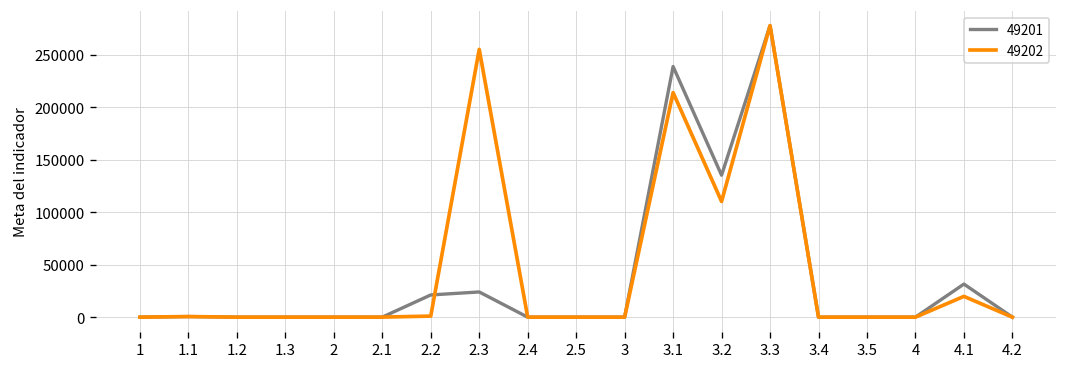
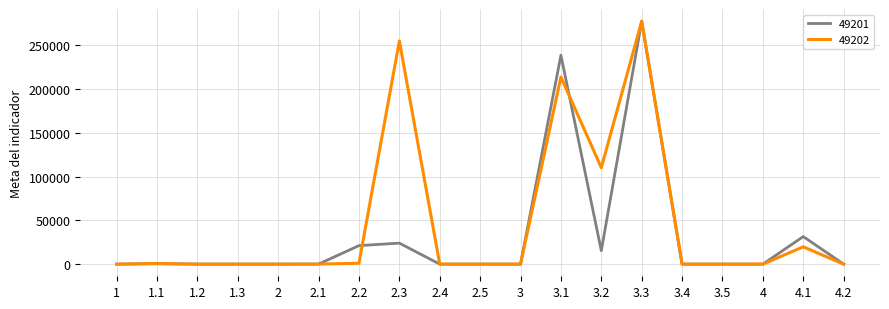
  {
    "49201": {
      "2.2": 20000,
      "2.3": 20000,
      "3.1": 240000,
-     "3.2": 140000,
+     "3.2": 20000,
      "4.1": 30000
    },
    "49202": {
      "2.2": 0,
      "2.3": 260000,
      "3.1": 210000,
      "3.2": 110000,
      "4.1": 20000
    }
  }
